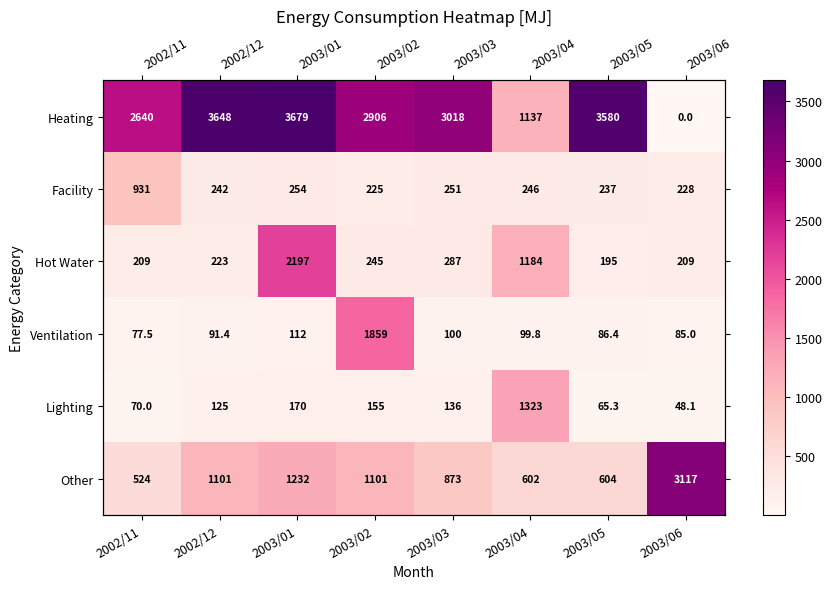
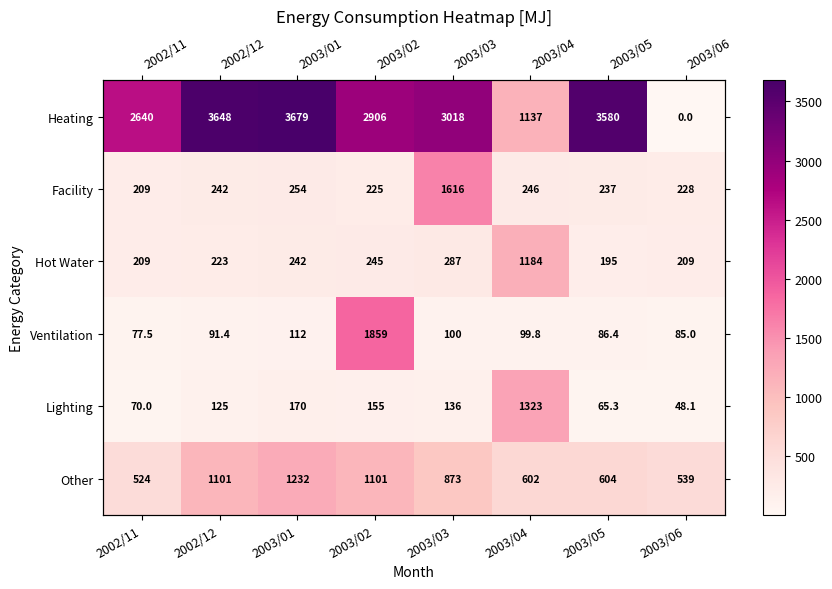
  {
    "Heating": {
      "2002/11": 2640,
      "2002/12": 3648,
      "2003/01": 3679,
      "2003/02": 2906,
      "2003/03": 3018,
      "2003/04": 1137,
      "2003/05": 3580,
      "2003/06": 0.0
    },
    "Facility": {
-     "2002/11": 931,
+     "2002/11": 209,
      "2002/12": 242,
      "2003/01": 254,
      "2003/02": 225,
-     "2003/03": 251,
+     "2003/03": 1616,
      "2003/04": 246,
      "2003/05": 237,
      "2003/06": 228
    },
    "Hot Water": {
      "2002/11": 209,
      "2002/12": 223,
-     "2003/01": 2197,
+     "2003/01": 242,
      "2003/02": 245,
      "2003/03": 287,
      "2003/04": 1184,
      "2003/05": 195,
      "2003/06": 209
    },
    "Ventilation": {
      "2002/11": 77.5,
      "2002/12": 91.4,
      "2003/01": 112,
      "2003/02": 1859,
      "2003/03": 100,
      "2003/04": 99.8,
      "2003/05": 86.4,
      "2003/06": 85.0
    },
    "Lighting": {
      "2002/11": 70.0,
      "2002/12": 125,
      "2003/01": 170,
      "2003/02": 155,
      "2003/03": 136,
      "2003/04": 1323,
      "2003/05": 65.3,
      "2003/06": 48.1
    },
    "Other": {
      "2002/11": 524,
      "2002/12": 1101,
      "2003/01": 1232,
      "2003/02": 1101,
      "2003/03": 873,
      "2003/04": 602,
      "2003/05": 604,
-     "2003/06": 3117
+     "2003/06": 539
    }
  }
